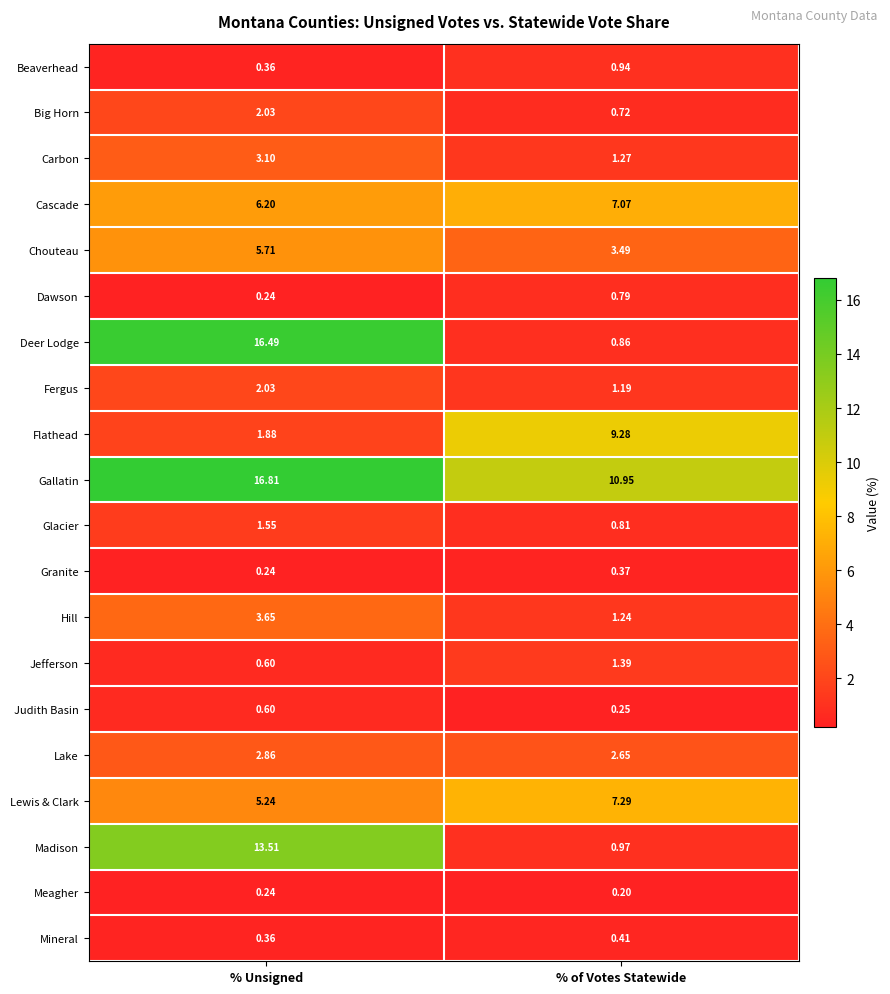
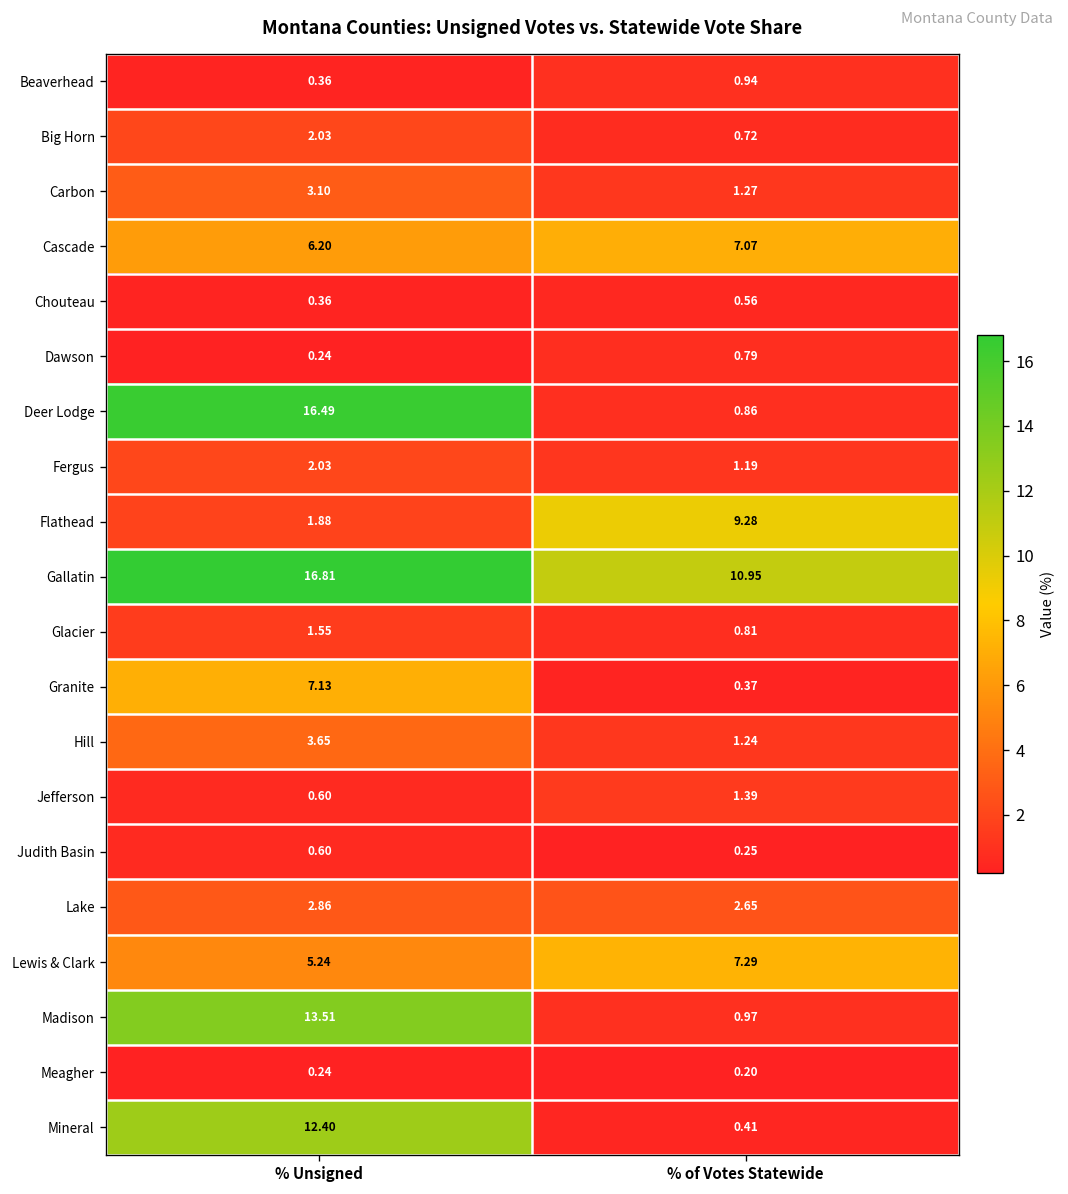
  {
    "Beaverhead": {
      "% Unsigned": 0.36,
      "% of Votes Statewide": 0.94
    },
    "Big Horn": {
      "% Unsigned": 2.03,
      "% of Votes Statewide": 0.72
    },
    "Carbon": {
      "% Unsigned": 3.10,
      "% of Votes Statewide": 1.27
    },
    "Cascade": {
      "% Unsigned": 6.20,
      "% of Votes Statewide": 7.07
    },
    "Chouteau": {
-     "% Unsigned": 5.71,
-     "% of Votes Statewide": 3.49
+     "% Unsigned": 0.36,
+     "% of Votes Statewide": 0.56
    },
    "Dawson": {
      "% Unsigned": 0.24,
      "% of Votes Statewide": 0.79
    },
    "Deer Lodge": {
      "% Unsigned": 16.49,
      "% of Votes Statewide": 0.86
    },
    "Fergus": {
      "% Unsigned": 2.03,
      "% of Votes Statewide": 1.19
    },
    "Flathead": {
      "% Unsigned": 1.88,
      "% of Votes Statewide": 9.28
    },
    "Gallatin": {
      "% Unsigned": 16.81,
      "% of Votes Statewide": 10.95
    },
    "Glacier": {
      "% Unsigned": 1.55,
      "% of Votes Statewide": 0.81
    },
    "Granite": {
-     "% Unsigned": 0.24,
+     "% Unsigned": 7.13,
      "% of Votes Statewide": 0.37
    },
    "Hill": {
      "% Unsigned": 3.65,
      "% of Votes Statewide": 1.24
    },
    "Jefferson": {
      "% Unsigned": 0.60,
      "% of Votes Statewide": 1.39
    },
    "Judith Basin": {
      "% Unsigned": 0.60,
      "% of Votes Statewide": 0.25
    },
    "Lake": {
      "% Unsigned": 2.86,
      "% of Votes Statewide": 2.65
    },
    "Lewis & Clark": {
      "% Unsigned": 5.24,
      "% of Votes Statewide": 7.29
    },
    "Madison": {
      "% Unsigned": 13.51,
      "% of Votes Statewide": 0.97
    },
    "Meagher": {
      "% Unsigned": 0.24,
      "% of Votes Statewide": 0.20
    },
    "Mineral": {
-     "% Unsigned": 0.36,
+     "% Unsigned": 12.40,
      "% of Votes Statewide": 0.41
    }
  }
